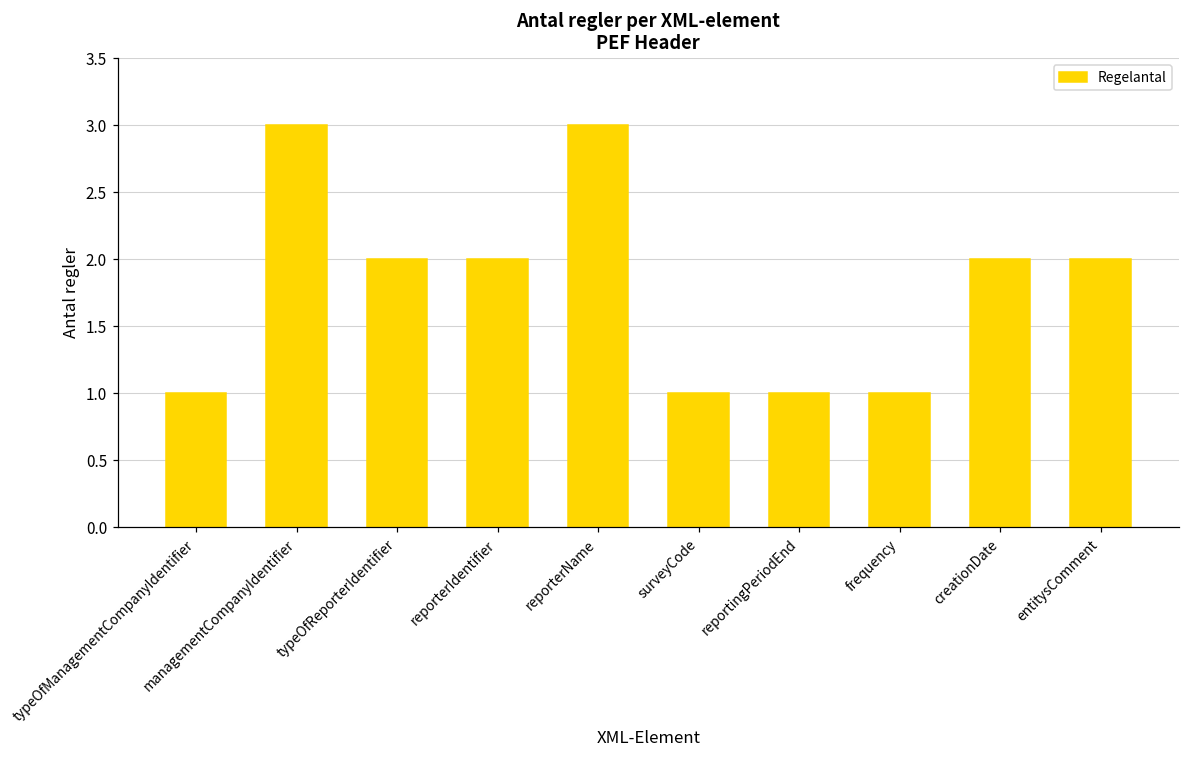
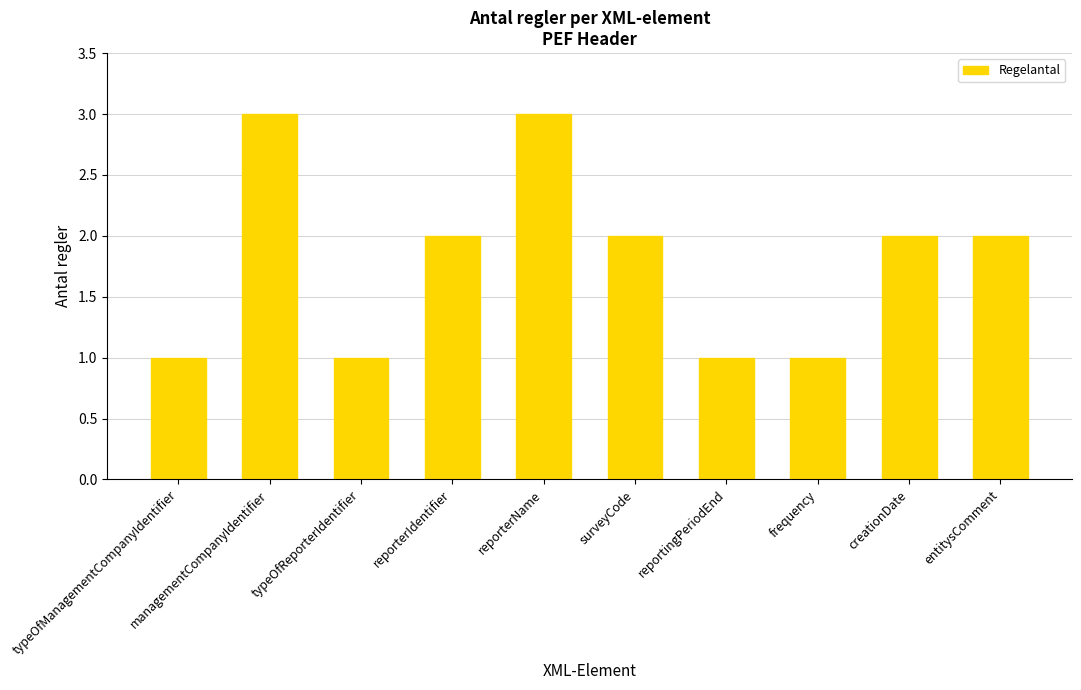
  {
    "typeOfManagementCompanyIdentifier": 1,
    "managementCompanyIdentifier": 3,
-   "typeOfReporterIdentifier": 2,
+   "typeOfReporterIdentifier": 1,
    "reporterIdentifier": 2,
    "reporterName": 3,
-   "surveyCode": 1,
+   "surveyCode": 2,
    "reportingPeriodEnd": 1,
    "frequency": 1,
    "creationDate": 2,
    "entitysComment": 2
  }
